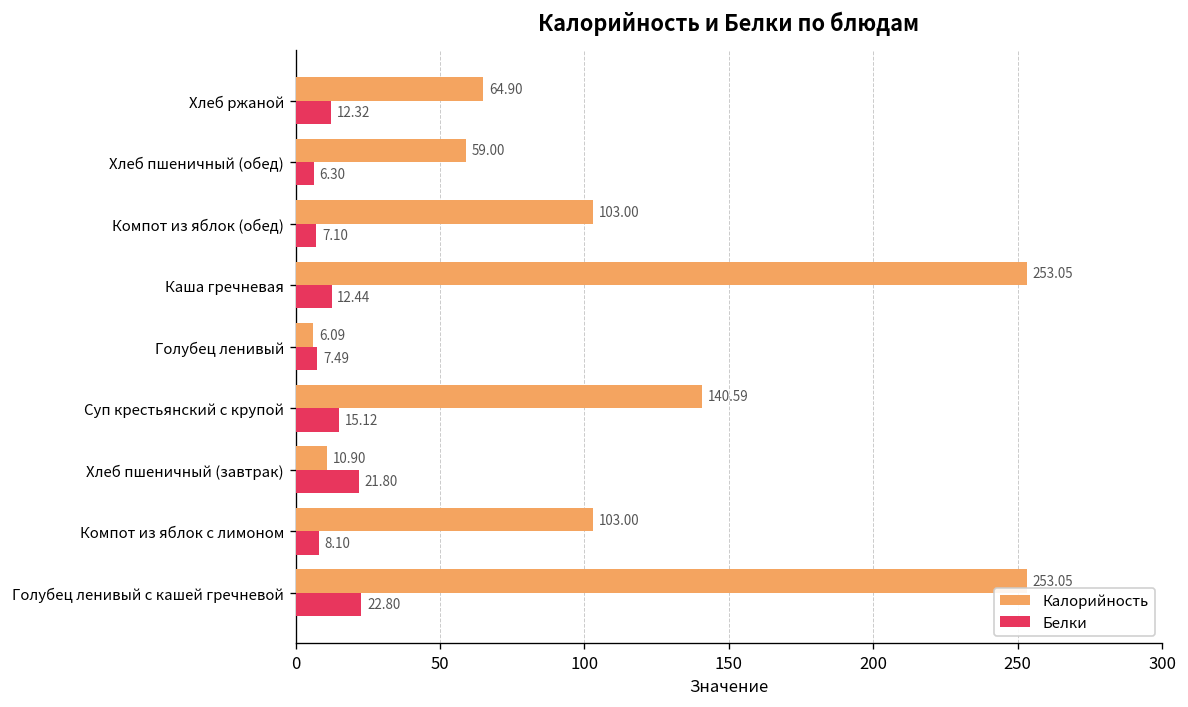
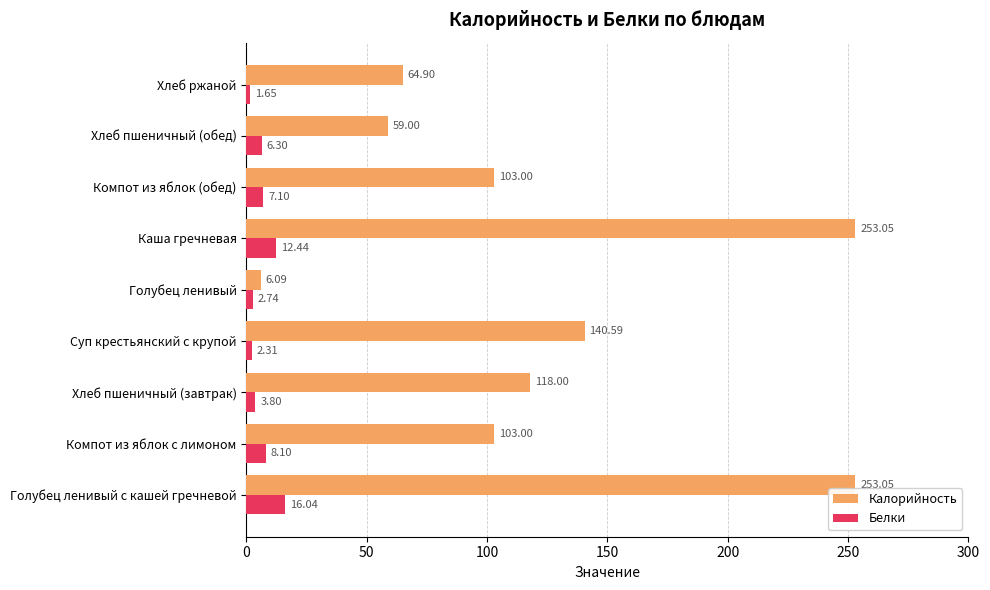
  {
    "Калорийность": {
      "Хлеб ржаной": 64.90,
      "Хлеб пшеничный (обед)": 59.00,
      "Компот из яблок (обед)": 103.00,
      "Каша гречневая": 253.05,
      "Голубец ленивый": 6.09,
      "Суп крестьянский с крупой": 140.59,
-     "Хлеб пшеничный (завтрак)": 10.90,
+     "Хлеб пшеничный (завтрак)": 118.00,
      "Компот из яблок с лимоном": 103.00
    },
    "Белки": {
-     "Хлеб ржаной": 12.32,
+     "Хлеб ржаной": 1.65,
      "Хлеб пшеничный (обед)": 6.30,
      "Компот из яблок (обед)": 7.10,
      "Каша гречневая": 12.44,
-     "Голубец ленивый": 7.49,
-     "Суп крестьянский с крупой": 15.12,
-     "Хлеб пшеничный (завтрак)": 21.80,
+     "Голубец ленивый": 2.74,
+     "Суп крестьянский с крупой": 2.31,
+     "Хлеб пшеничный (завтрак)": 3.80,
      "Компот из яблок с лимоном": 8.10,
-     "Голубец ленивый с кашей гречневой": 22.80
+     "Голубец ленивый с кашей гречневой": 16.04
    }
  }
